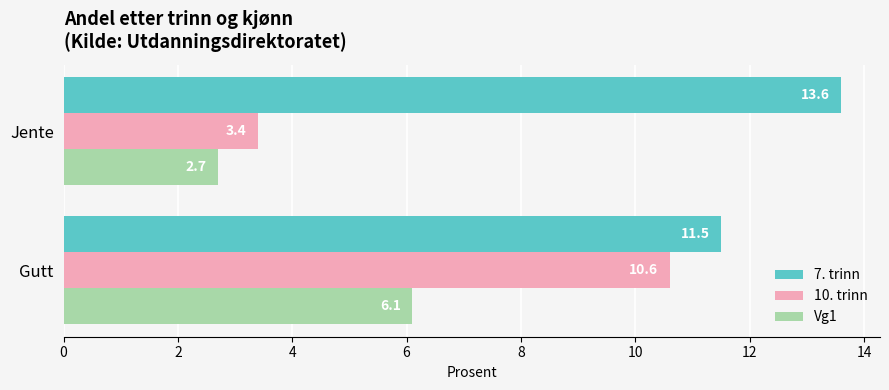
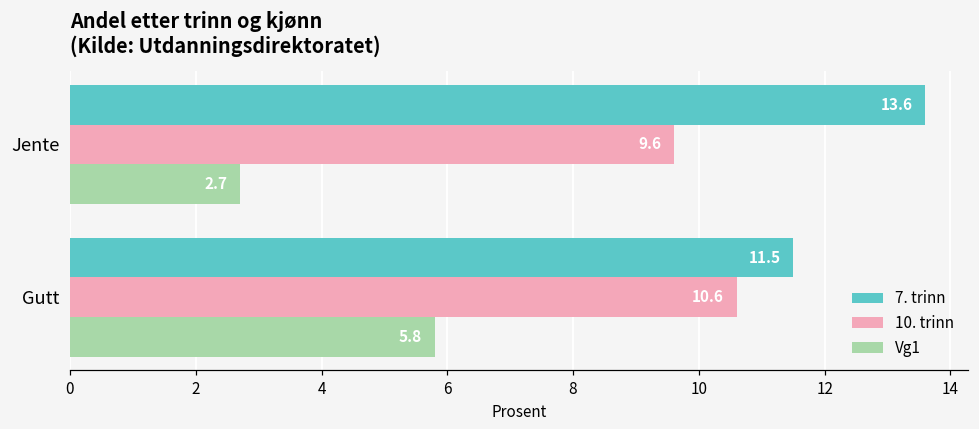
  {
    "7. trinn": {
      "Jente": 13.6,
      "Gutt": 11.5
    },
    "10. trinn": {
-     "Jente": 3.4,
+     "Jente": 9.6,
      "Gutt": 10.6
    },
    "Vg1": {
      "Jente": 2.7,
-     "Gutt": 6.1
+     "Gutt": 5.8
    }
  }
